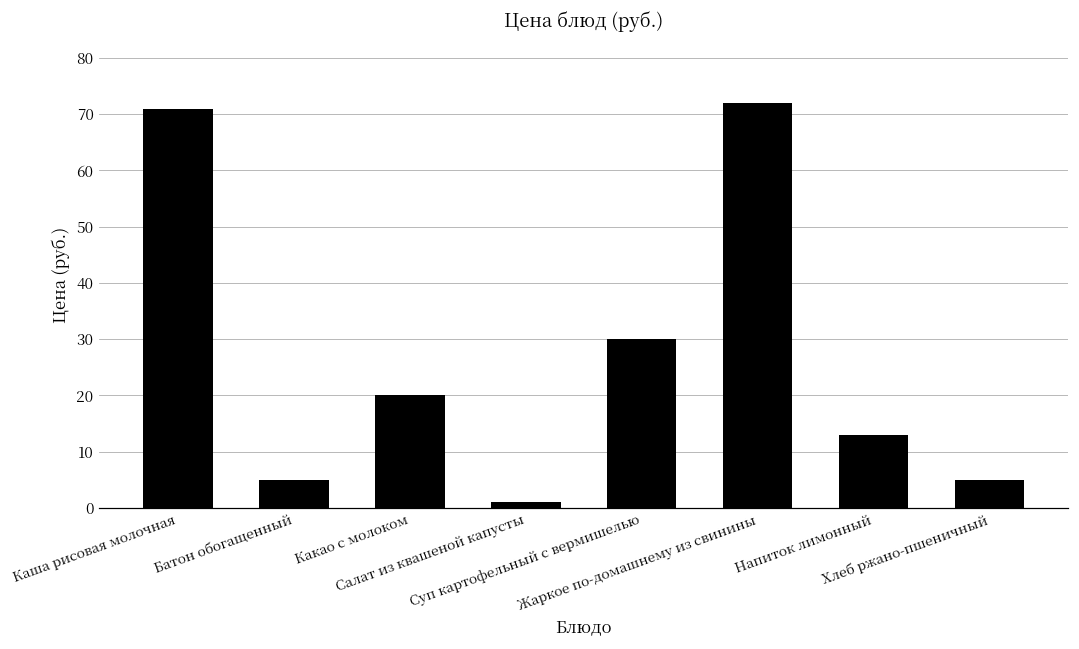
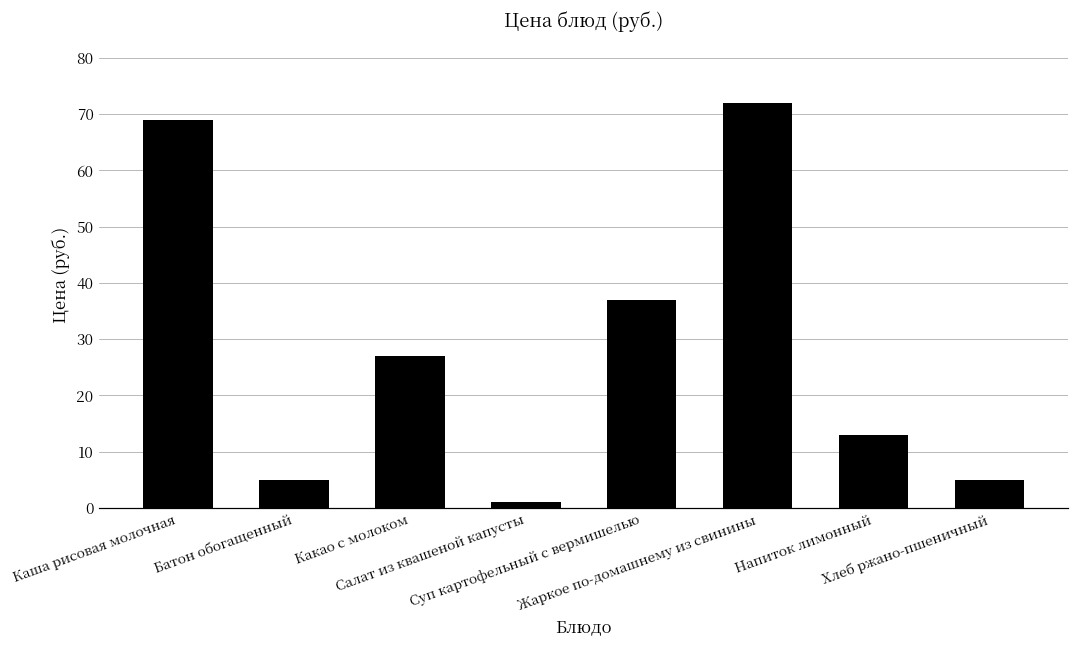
  {
-   "Каша рисовая молочная": 71,
+   "Каша рисовая молочная": 69,
    "Батон обогащенный": 5,
-   "Какао с молоком": 20,
+   "Какао с молоком": 27,
    "Салат из квашеной капусты": 1,
-   "Суп картофельный с вермишелью": 30,
+   "Суп картофельный с вермишелью": 37,
    "Жаркое по-домашнему из свинины": 72,
    "Напиток лимонный": 13,
    "Хлеб ржано-пшеничный": 5
  }
